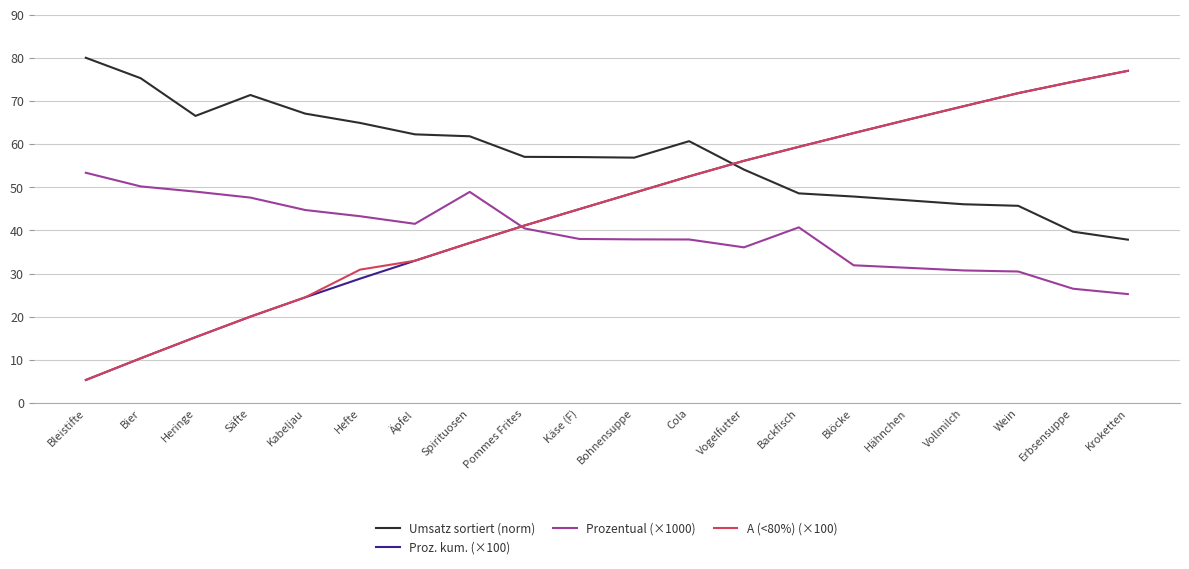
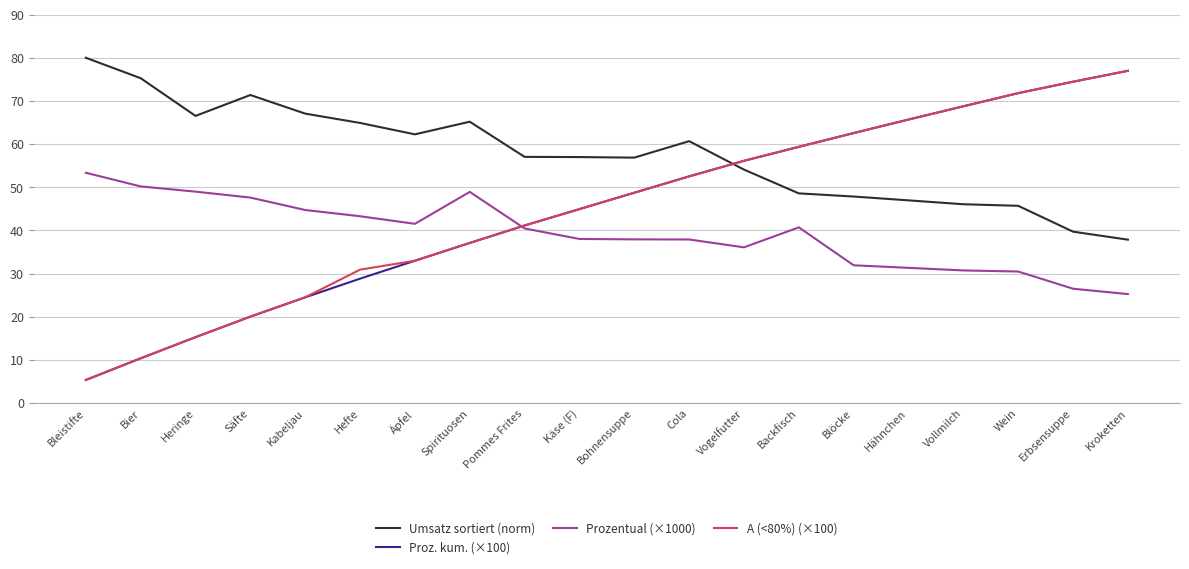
  {
    "Umsatz sortiert (norm)": {
      "Bleistifte": 80,
      "Bier": 75,
      "Heringe": 67,
      "Säfte": 71,
      "Kabeljau": 67,
      "Hefte": 65,
      "Äpfel": 62,
-     "Spirituosen": 62,
+     "Spirituosen": 65,
      "Pommes Frites": 57,
      "Käse (F)": 57,
      "Bohnensuppe": 57,
      "Cola": 61,
      "Vogelfutter": 54,
      "Backfisch": 49,
      "Blöcke": 48,
      "Hähnchen": 47,
      "Vollmilch": 46,
      "Wein": 46,
      "Erbsensuppe": 40,
      "Kroketten": 38
    },
    "Proz. kum. (×100)": {
      "Hefte": 29
    },
    "Prozentual (×1000)": {
      "Bleistifte": 53,
      "Bier": 50,
      "Heringe": 49,
      "Säfte": 48,
      "Kabeljau": 45,
      "Hefte": 43,
      "Äpfel": 42,
      "Spirituosen": 49,
      "Pommes Frites": 40,
      "Käse (F)": 38,
      "Bohnensuppe": 38,
      "Cola": 38,
      "Vogelfutter": 36,
      "Backfisch": 41,
      "Blöcke": 32,
      "Hähnchen": 31,
      "Vollmilch": 31,
      "Wein": 30,
      "Erbsensuppe": 26,
      "Kroketten": 25
    },
    "A (<80%) (×100)": {
      "Hefte": 31
    }
  }
